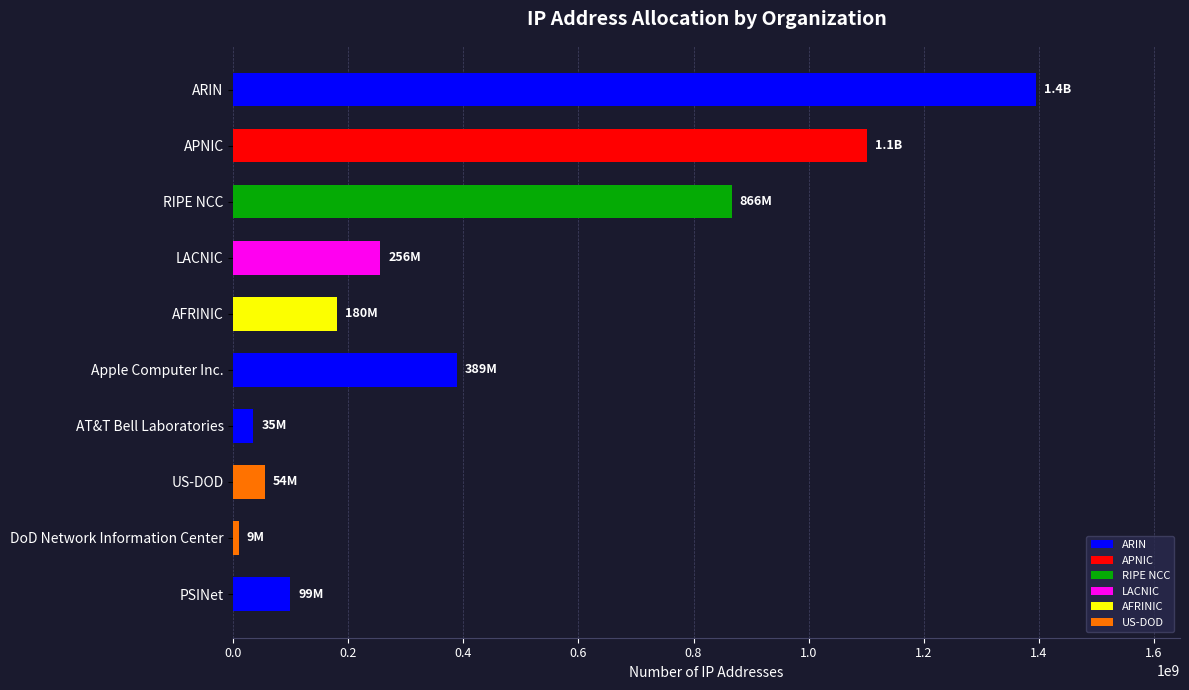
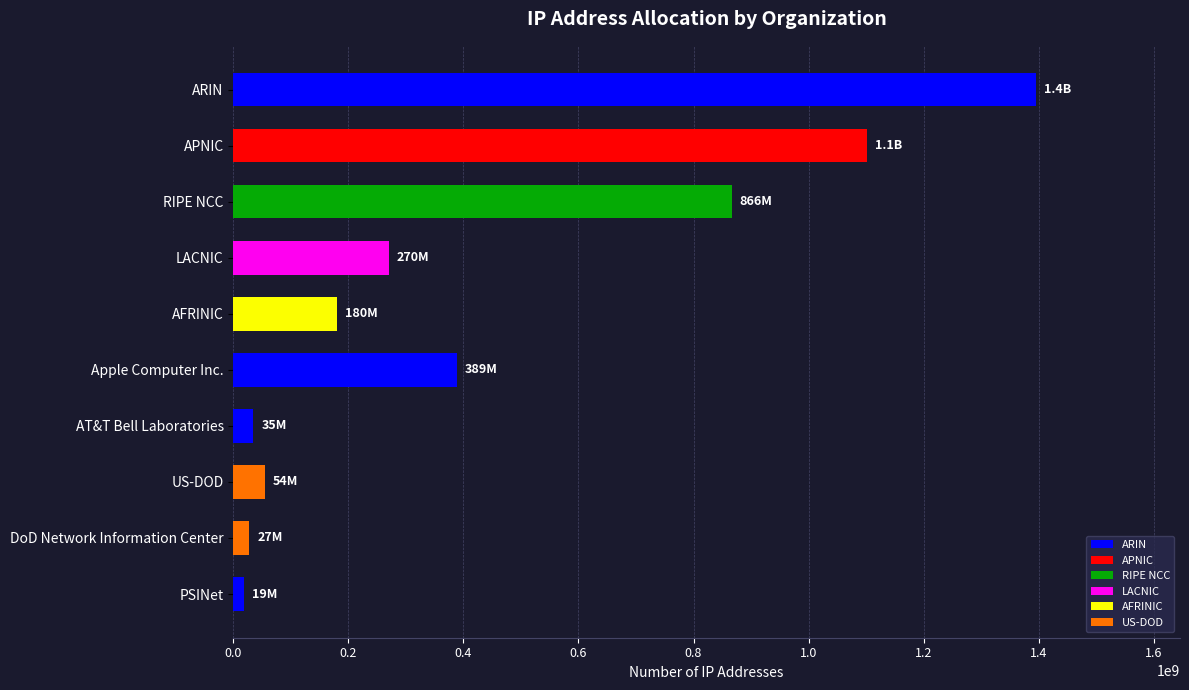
  {
    "ARIN": "1.4B",
    "APNIC": "1.1B",
    "RIPE NCC": "866M",
-   "LACNIC": "256M",
+   "LACNIC": "270M",
    "AFRINIC": "180M",
    "Apple Computer Inc.": "389M",
    "AT&T Bell Laboratories": "35M",
    "US-DOD": "54M",
-   "DoD Network Information Center": "9M",
-   "PSINet": "99M"
+   "DoD Network Information Center": "27M",
+   "PSINet": "19M"
  }
